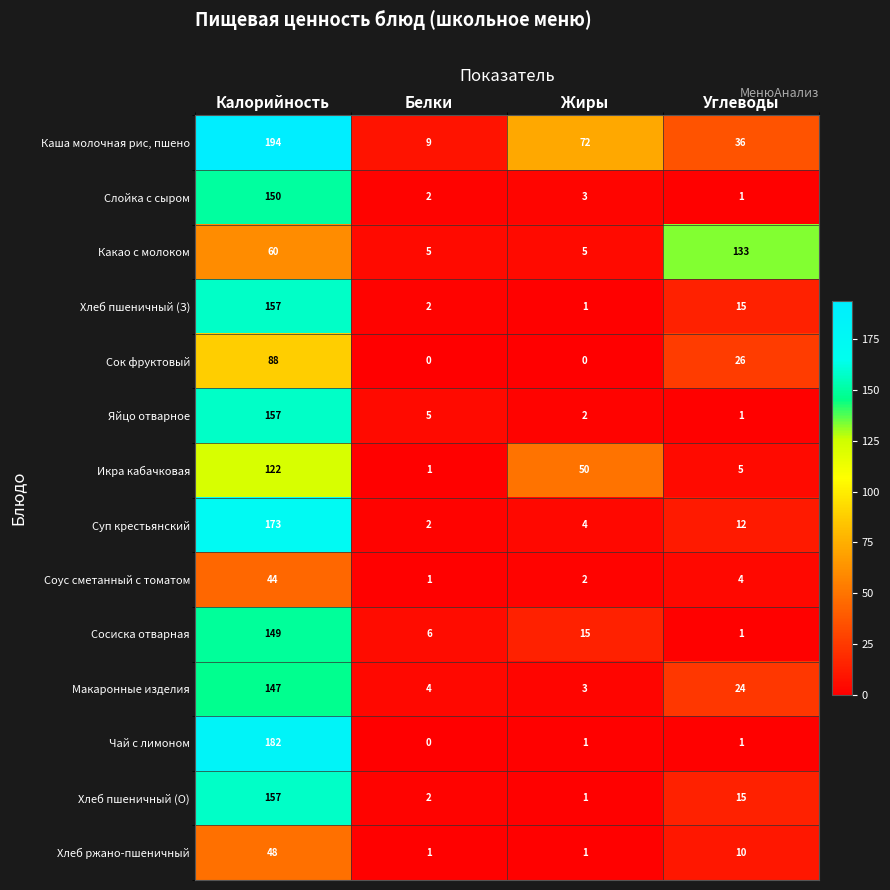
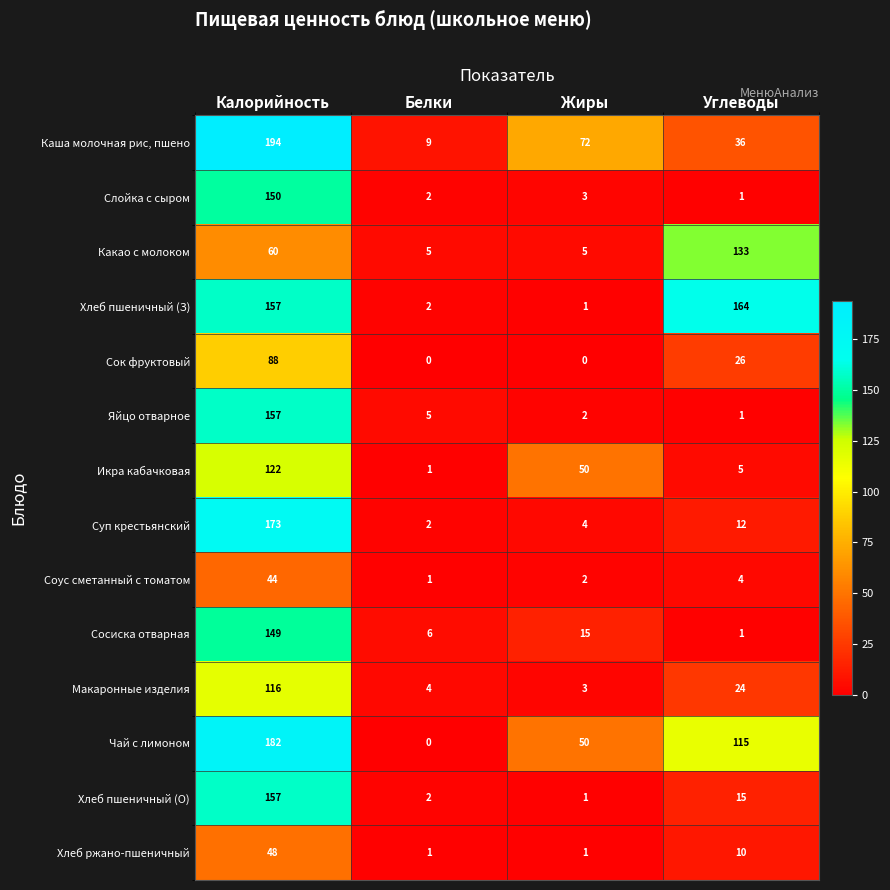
  {
    "Каша молочная рис, пшено": {
      "Калорийность": 194,
      "Белки": 9,
      "Жиры": 72,
      "Углеводы": 36
    },
    "Слойка с сыром": {
      "Калорийность": 150,
      "Белки": 2,
      "Жиры": 3,
      "Углеводы": 1
    },
    "Какао с молоком": {
      "Калорийность": 60,
      "Белки": 5,
      "Жиры": 5,
      "Углеводы": 133
    },
    "Хлеб пшеничный (З)": {
      "Калорийность": 157,
      "Белки": 2,
      "Жиры": 1,
-     "Углеводы": 15
+     "Углеводы": 164
    },
    "Сок фруктовый": {
      "Калорийность": 88,
      "Белки": 0,
      "Жиры": 0,
      "Углеводы": 26
    },
    "Яйцо отварное": {
      "Калорийность": 157,
      "Белки": 5,
      "Жиры": 2,
      "Углеводы": 1
    },
    "Икра кабачковая": {
      "Калорийность": 122,
      "Белки": 1,
      "Жиры": 50,
      "Углеводы": 5
    },
    "Суп крестьянский": {
      "Калорийность": 173,
      "Белки": 2,
      "Жиры": 4,
      "Углеводы": 12
    },
    "Соус сметанный с томатом": {
      "Калорийность": 44,
      "Белки": 1,
      "Жиры": 2,
      "Углеводы": 4
    },
    "Сосиска отварная": {
      "Калорийность": 149,
      "Белки": 6,
      "Жиры": 15,
      "Углеводы": 1
    },
    "Макаронные изделия": {
-     "Калорийность": 147,
+     "Калорийность": 116,
      "Белки": 4,
      "Жиры": 3,
      "Углеводы": 24
    },
    "Чай с лимоном": {
      "Калорийность": 182,
      "Белки": 0,
-     "Жиры": 1,
-     "Углеводы": 1
+     "Жиры": 50,
+     "Углеводы": 115
    },
    "Хлеб пшеничный (О)": {
      "Калорийность": 157,
      "Белки": 2,
      "Жиры": 1,
      "Углеводы": 15
    },
    "Хлеб ржано-пшеничный": {
      "Калорийность": 48,
      "Белки": 1,
      "Жиры": 1,
      "Углеводы": 10
    }
  }
